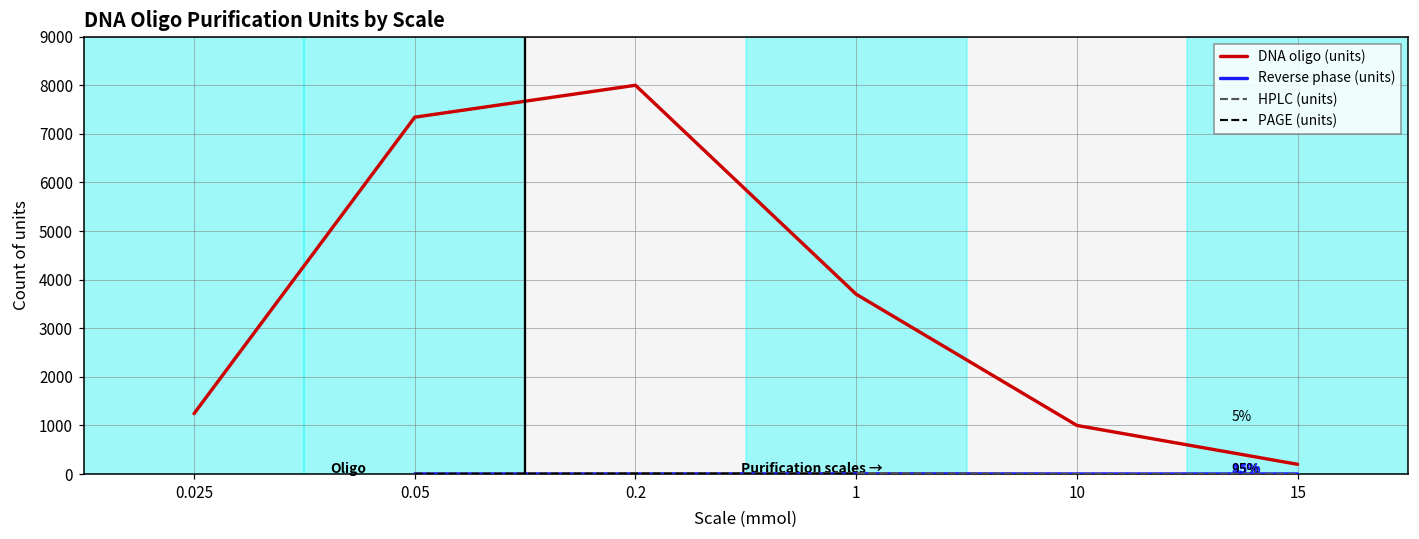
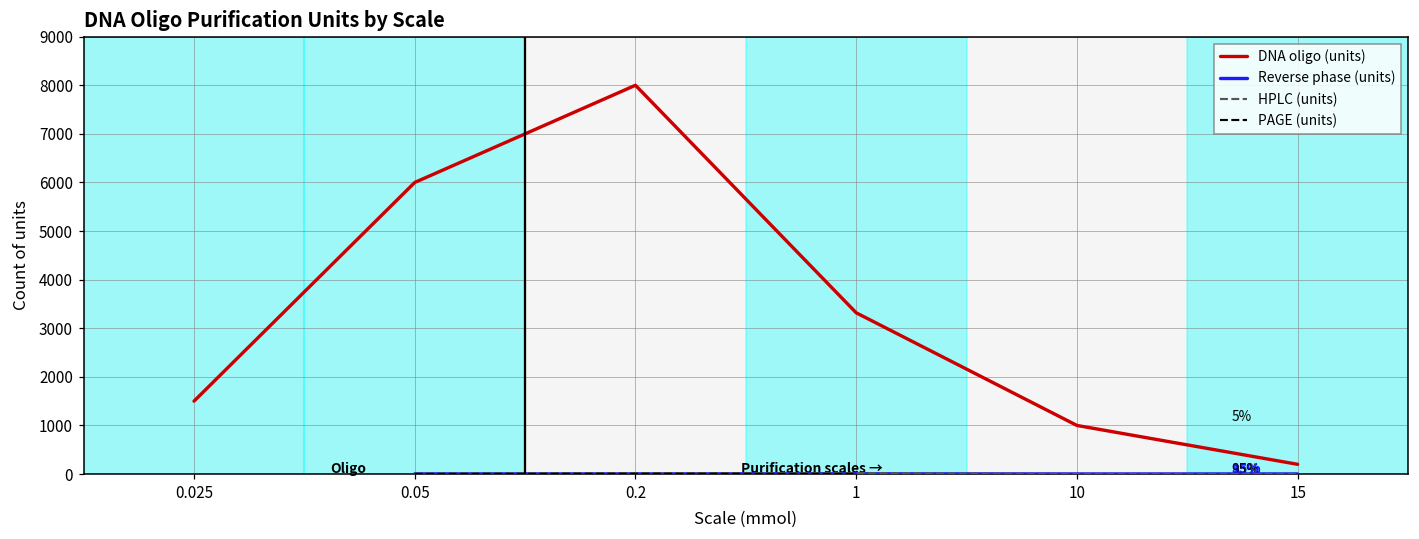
  {
    "DNA oligo (units)": {
-     "0.025": 1200,
-     "0.05": 7300,
+     "0.025": 1500,
+     "0.05": 6000,
      "0.2": 8000,
-     "1": 3700,
+     "1": 3300,
      "10": 1000,
      "15": 200
    }
  }
